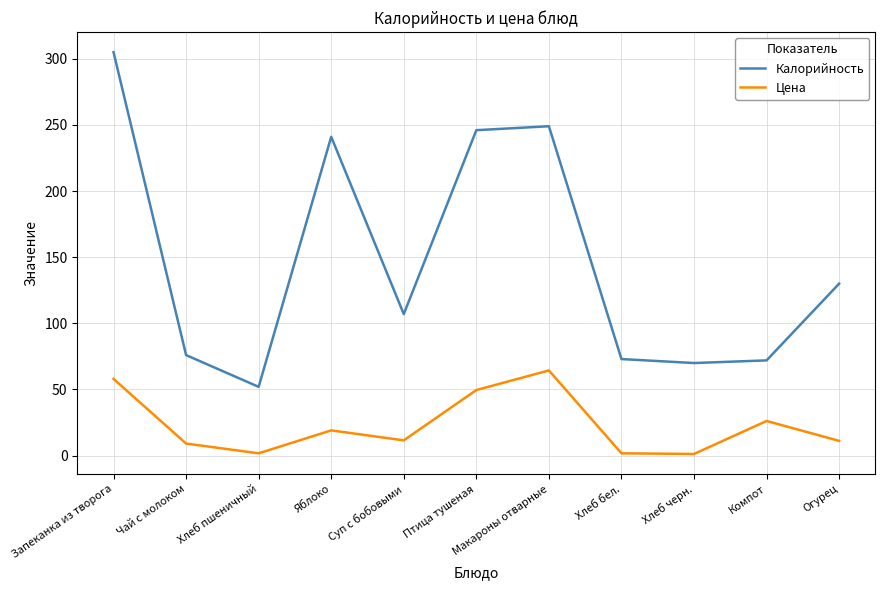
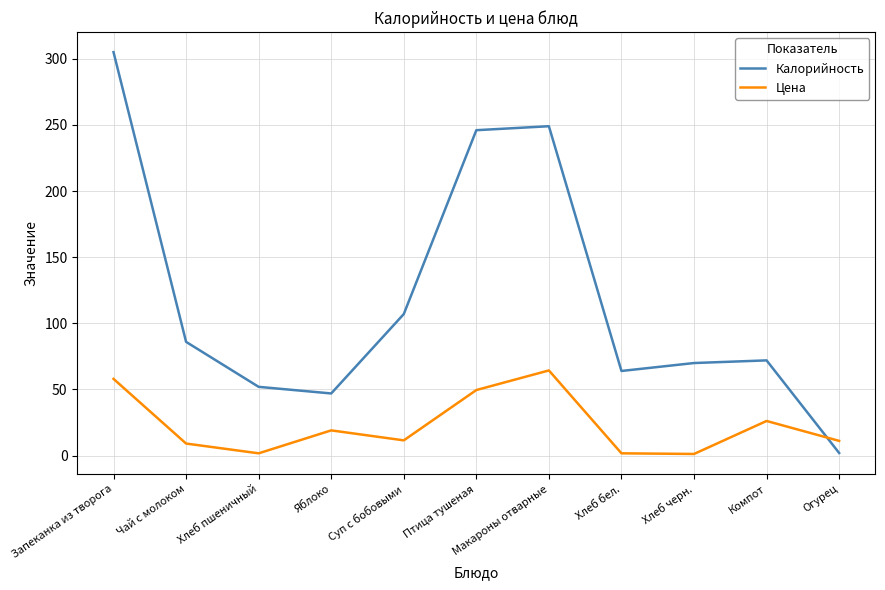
  {
    "Калорийность": {
      "Запеканка из творога": 305,
-     "Чай с молоком": 76,
+     "Чай с молоком": 86,
      "Хлеб пшеничный": 52,
-     "Яблоко": 241,
+     "Яблоко": 47,
      "Суп с бобовыми": 107,
      "Птица тушеная": 246,
      "Макароны отварные": 249,
-     "Хлеб бел.": 73,
+     "Хлеб бел.": 64,
      "Хлеб черн.": 70,
      "Компот": 72,
-     "Огурец": 130
+     "Огурец": 2
    },
    "Цена": {
      "Запеканка из творога": 58,
      "Чай с молоком": 9,
      "Хлеб пшеничный": 2,
      "Яблоко": 19,
      "Суп с бобовыми": 12,
      "Птица тушеная": 50,
      "Макароны отварные": 64,
      "Хлеб бел.": 2,
      "Хлеб черн.": 1,
      "Компот": 26,
      "Огурец": 11
    }
  }
